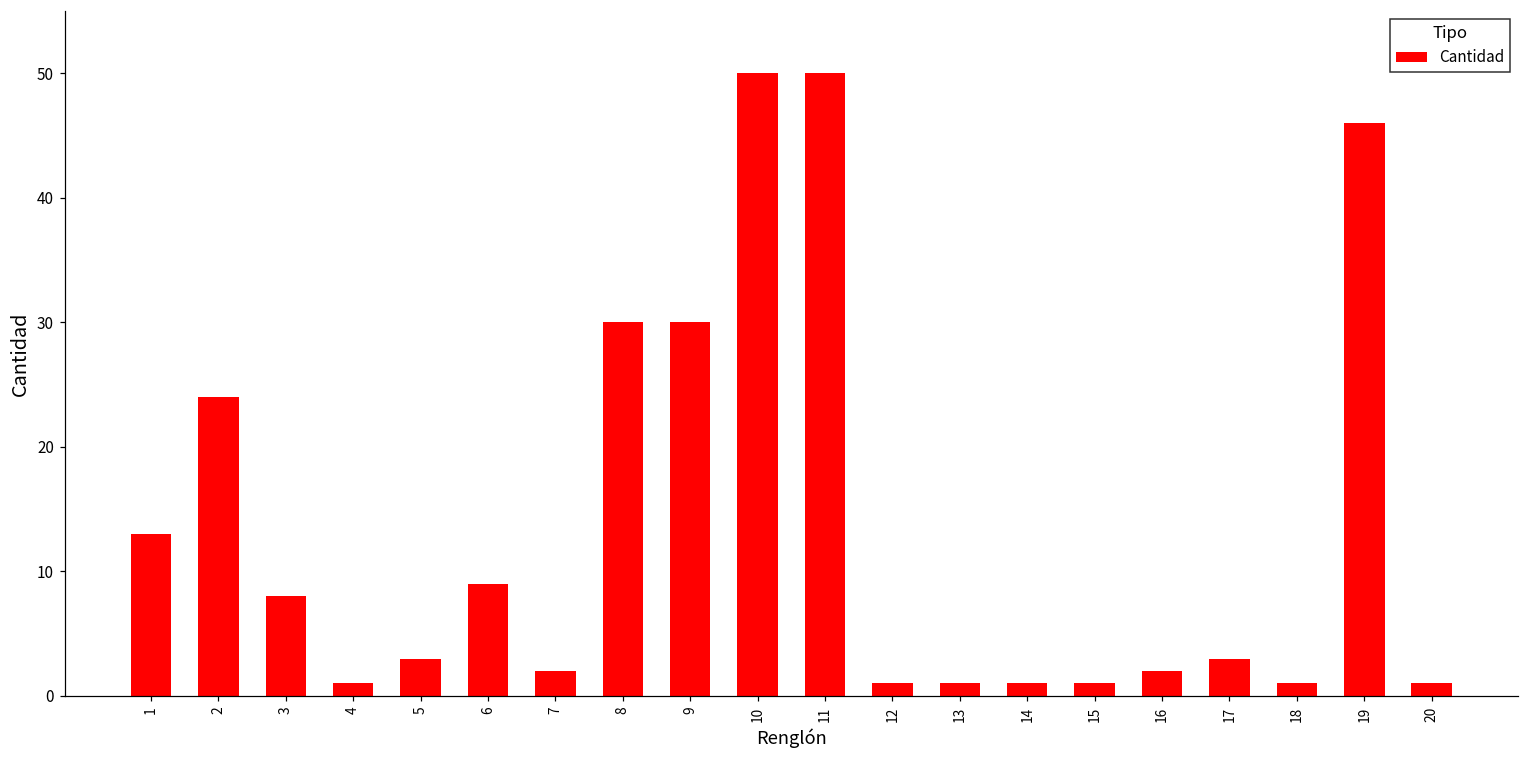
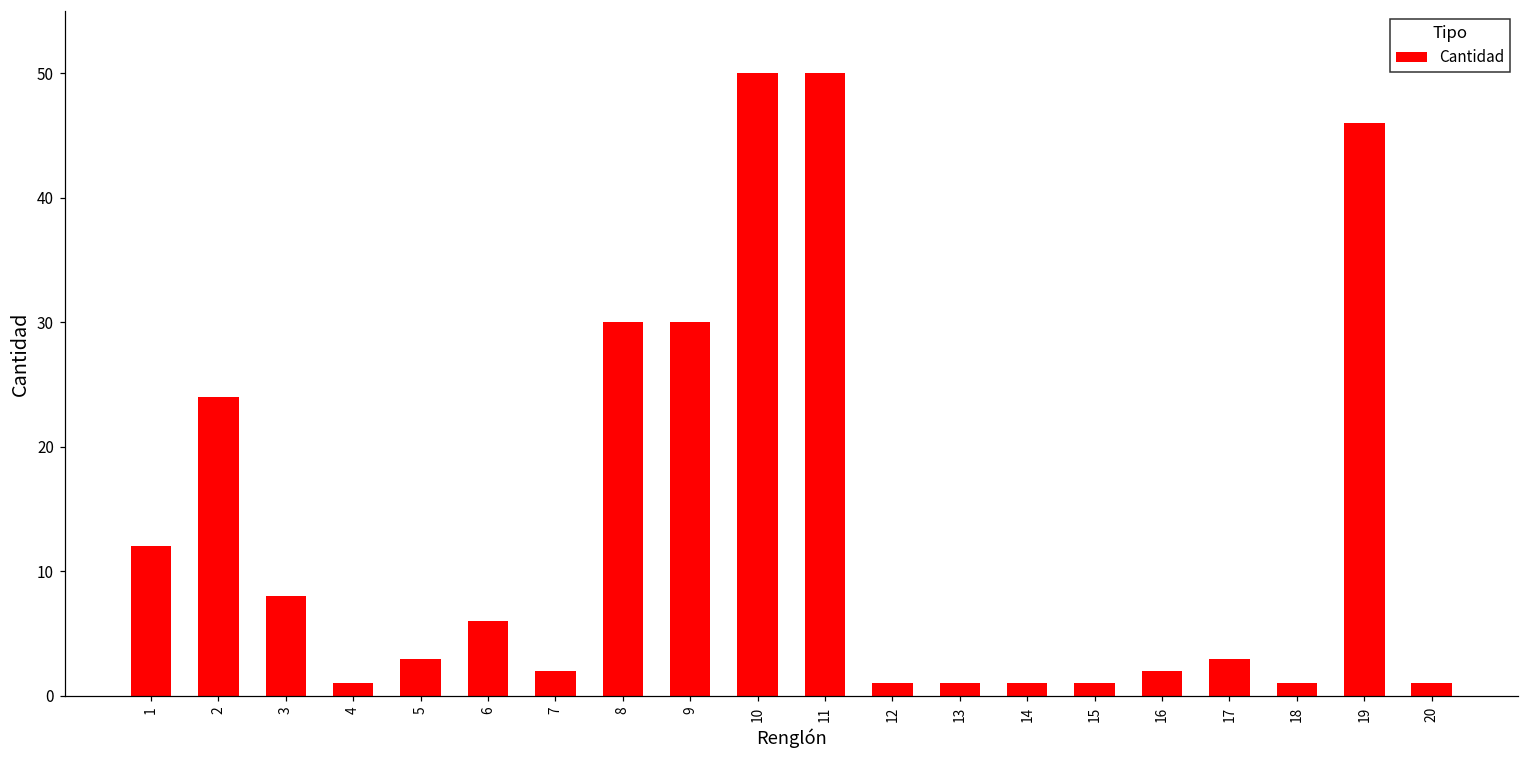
  {
-   "1": 13,
+   "1": 12,
    "2": 24,
    "3": 8,
    "4": 1,
    "5": 3,
-   "6": 9,
+   "6": 6,
    "7": 2,
    "8": 30,
    "9": 30,
    "10": 50,
    "11": 50,
    "12": 1,
    "13": 1,
    "14": 1,
    "15": 1,
    "16": 2,
    "17": 3,
    "18": 1,
    "19": 46,
    "20": 1
  }
